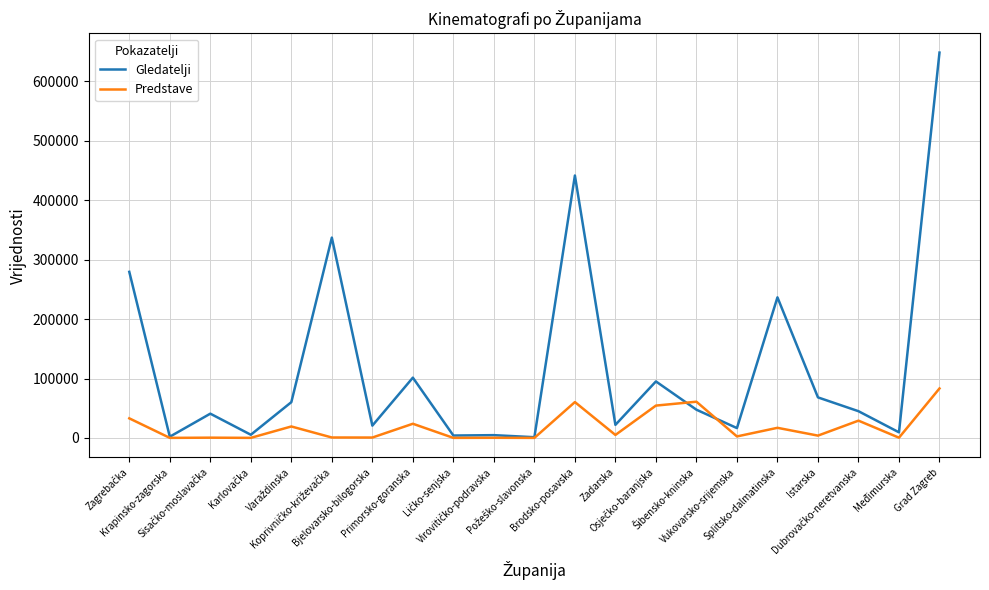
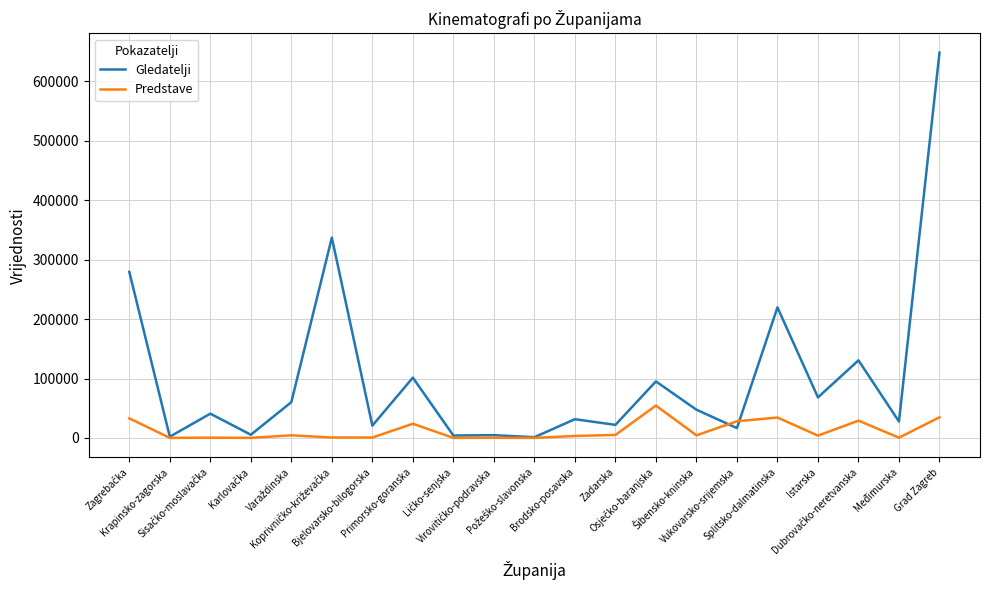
  {
    "Gledatelji": {
      "Zagrebačka": 280000,
      "Sisačko-moslavačka": 40000,
      "Karlovačka": 10000,
      "Varaždinska": 60000,
      "Koprivničko-križevačka": 340000,
      "Bjelovarsko-bilogorska": 20000,
      "Primorsko-goranska": 100000,
      "Virovitičko-podravska": 0,
-     "Brodsko-posavska": 440000,
+     "Brodsko-posavska": 30000,
      "Zadarska": 20000,
      "Osječko-baranjska": 100000,
      "Šibensko-kninska": 50000,
      "Vukovarsko-srijemska": 20000,
-     "Splitsko-dalmatinska": 240000,
+     "Splitsko-dalmatinska": 220000,
      "Istarska": 70000,
-     "Dubrovačko-neretvanska": 50000,
-     "Međimurska": 10000,
+     "Dubrovačko-neretvanska": 130000,
+     "Međimurska": 30000,
      "Grad Zagreb": 650000
    },
    "Predstave": {
      "Zagrebačka": 30000,
      "Sisačko-moslavačka": 0,
      "Karlovačka": 0,
-     "Varaždinska": 20000,
+     "Varaždinska": 0,
      "Koprivničko-križevačka": 0,
      "Bjelovarsko-bilogorska": 0,
      "Primorsko-goranska": 20000,
      "Virovitičko-podravska": 0,
-     "Brodsko-posavska": 60000,
+     "Brodsko-posavska": 0,
      "Zadarska": 10000,
      "Osječko-baranjska": 50000,
-     "Šibensko-kninska": 60000,
-     "Vukovarsko-srijemska": 0,
-     "Splitsko-dalmatinska": 20000,
+     "Šibensko-kninska": 0,
+     "Vukovarsko-srijemska": 30000,
+     "Splitsko-dalmatinska": 30000,
      "Istarska": 0,
      "Dubrovačko-neretvanska": 30000,
      "Međimurska": 0,
-     "Grad Zagreb": 80000
+     "Grad Zagreb": 30000
    }
  }
